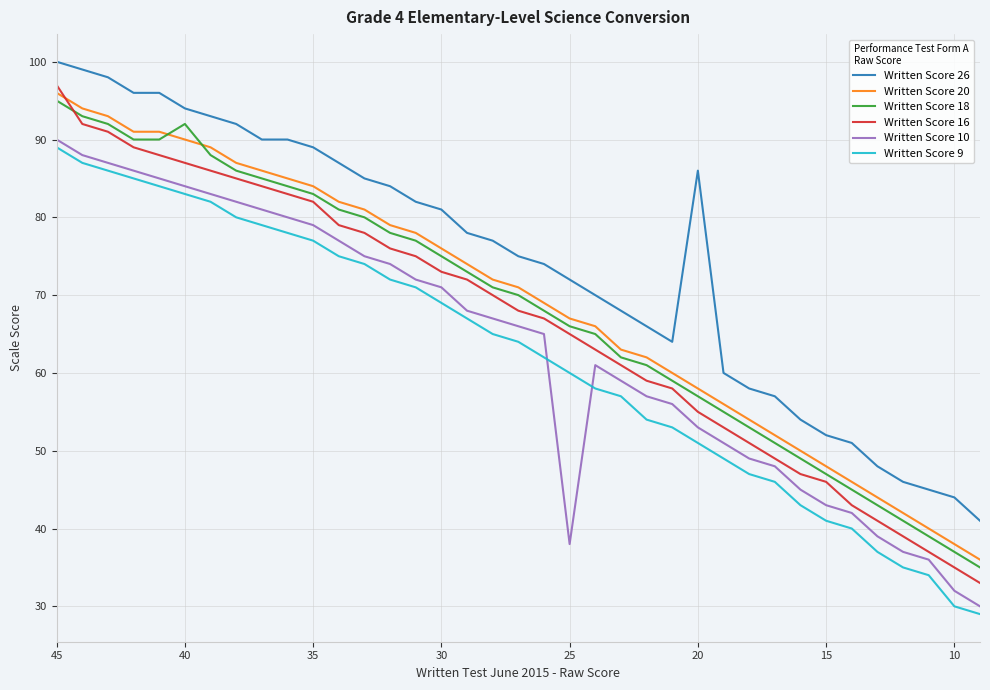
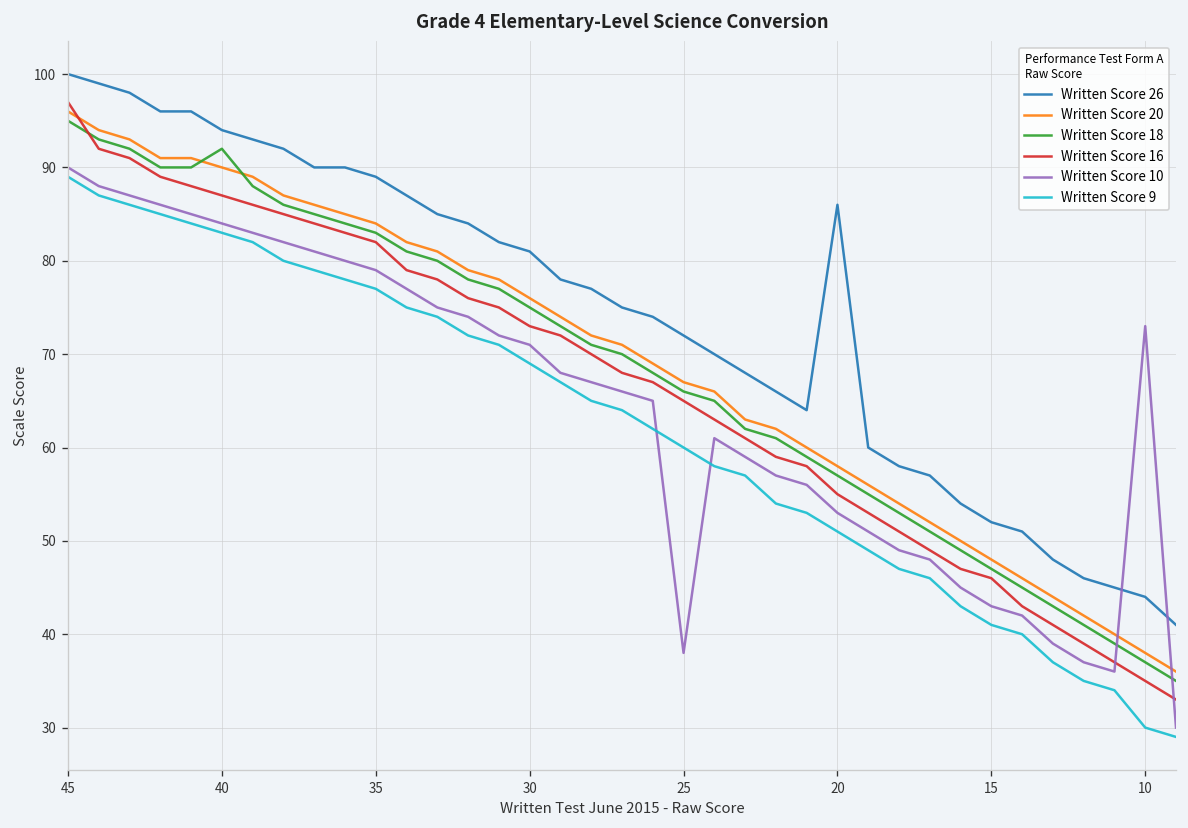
  {
    "Written Score 26": {
      "45": 100,
      "40": 94,
      "35": 89,
      "30": 81,
      "25": 72,
      "20": 86,
      "15": 52,
      "10": 44
    },
    "Written Score 20": {
      "45": 96,
      "40": 90,
      "35": 84,
      "30": 76,
      "25": 67,
      "20": 58,
      "15": 48,
      "10": 38
    },
    "Written Score 18": {
      "45": 95,
      "40": 92,
      "35": 83,
      "30": 75,
      "25": 66,
      "20": 57,
      "15": 47,
      "10": 37
    },
    "Written Score 16": {
      "45": 97,
      "40": 87,
      "35": 82,
      "30": 73,
      "25": 65,
      "20": 55,
      "15": 46,
      "10": 35
    },
    "Written Score 10": {
      "45": 90,
      "40": 84,
      "35": 79,
      "30": 71,
      "25": 38,
      "20": 53,
      "15": 43,
-     "10": 32
+     "10": 73
    },
    "Written Score 9": {
      "45": 89,
      "40": 83,
      "35": 77,
      "30": 69,
      "25": 60,
      "20": 51,
      "15": 41,
      "10": 30
    }
  }
